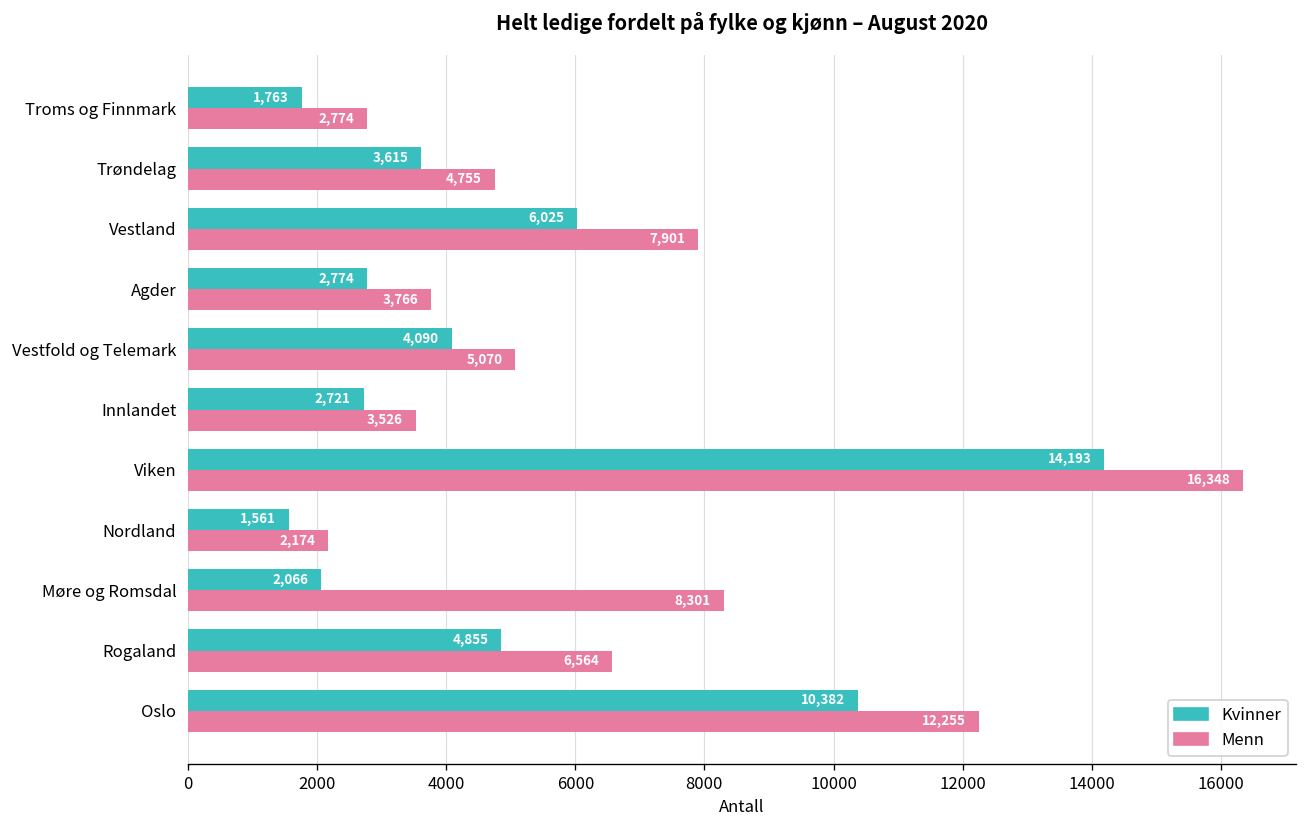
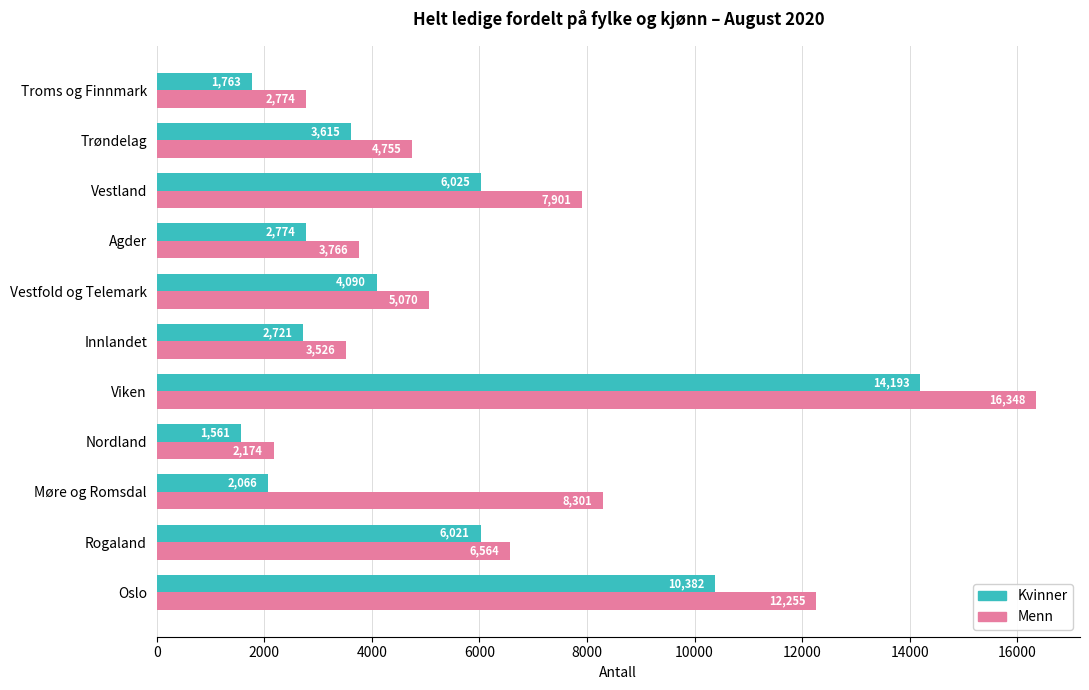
  {
    "Kvinner": {
      "Troms og Finnmark": "1,763",
      "Trøndelag": "3,615",
      "Vestland": "6,025",
      "Agder": "2,774",
      "Vestfold og Telemark": "4,090",
      "Innlandet": "2,721",
      "Viken": "14,193",
      "Nordland": "1,561",
      "Møre og Romsdal": "2,066",
-     "Rogaland": "4,855",
+     "Rogaland": "6,021",
      "Oslo": "10,382"
    },
    "Menn": {
      "Troms og Finnmark": "2,774",
      "Trøndelag": "4,755",
      "Vestland": "7,901",
      "Agder": "3,766",
      "Vestfold og Telemark": "5,070",
      "Innlandet": "3,526",
      "Viken": "16,348",
      "Nordland": "2,174",
      "Møre og Romsdal": "8,301",
      "Rogaland": "6,564",
      "Oslo": "12,255"
    }
  }
